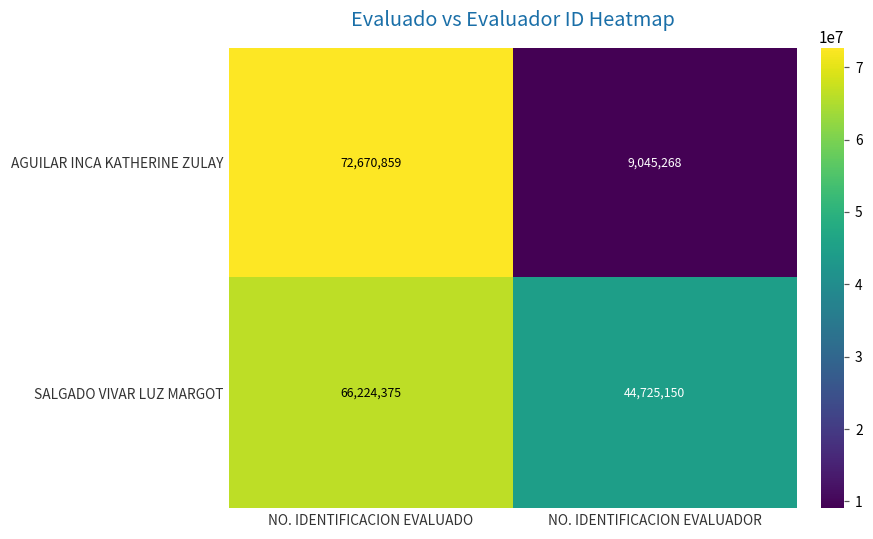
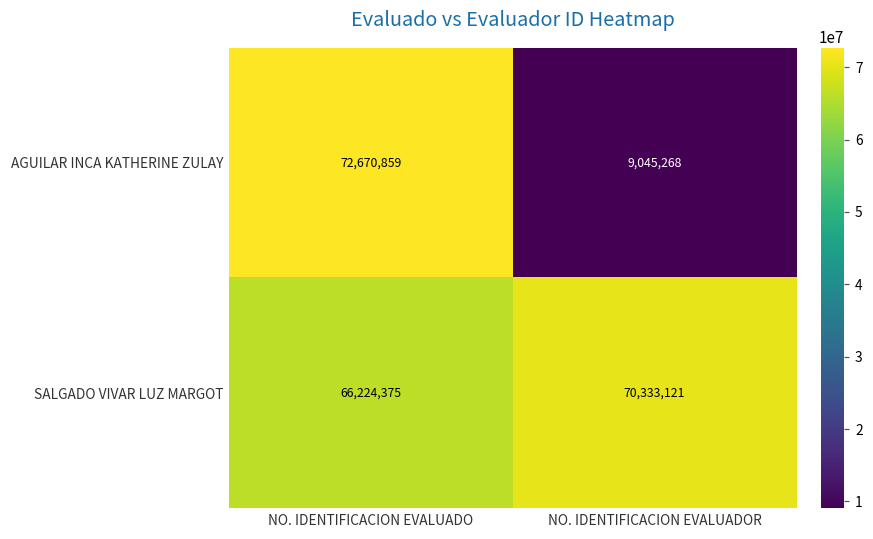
  {
    "AGUILAR INCA KATHERINE ZULAY": {
      "NO. IDENTIFICACION EVALUADO": "72,670,859",
      "NO. IDENTIFICACION EVALUADOR": "9,045,268"
    },
    "SALGADO VIVAR LUZ MARGOT": {
      "NO. IDENTIFICACION EVALUADO": "66,224,375",
-     "NO. IDENTIFICACION EVALUADOR": "44,725,150"
+     "NO. IDENTIFICACION EVALUADOR": "70,333,121"
    }
  }
